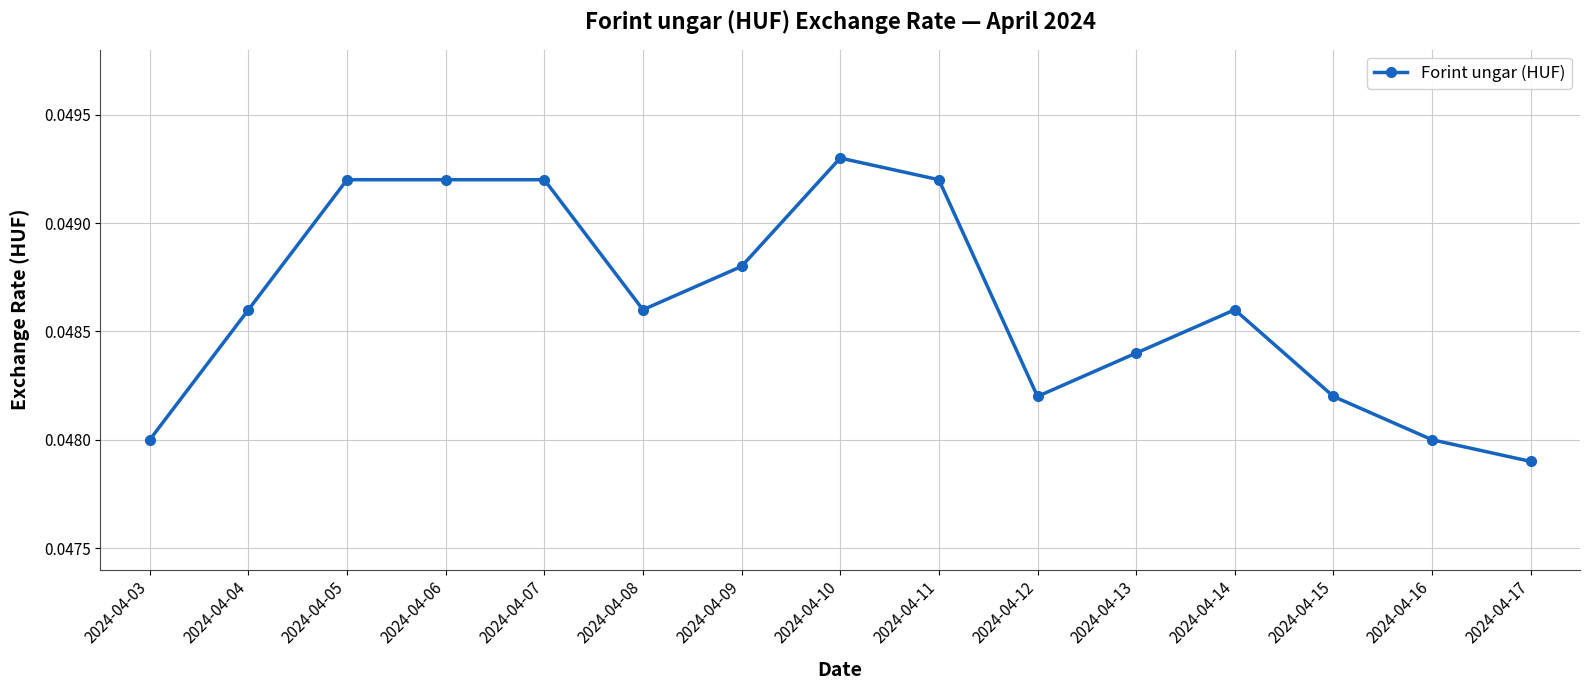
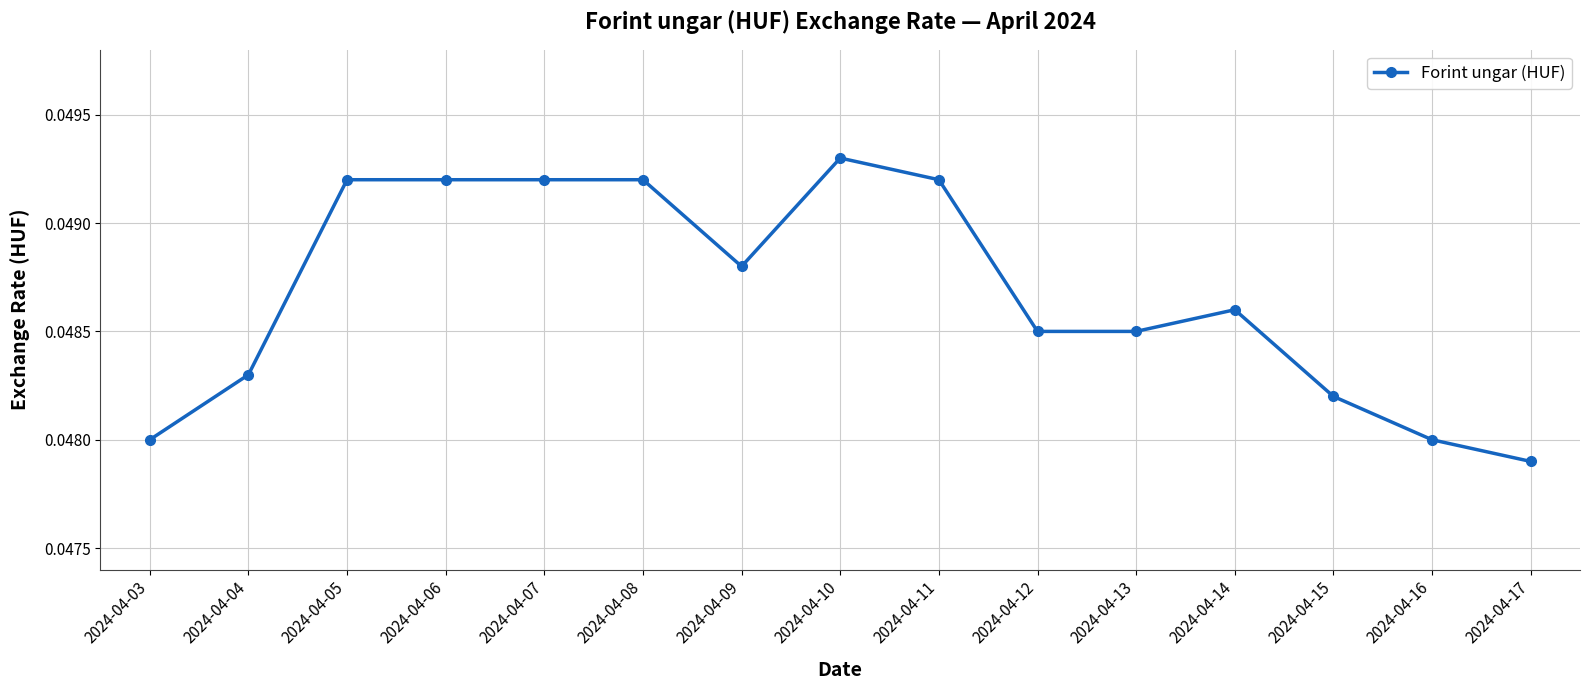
  {
    "2024-04-03": 0.0480,
-   "2024-04-04": 0.0486,
+   "2024-04-04": 0.0483,
    "2024-04-05": 0.0492,
    "2024-04-06": 0.0492,
    "2024-04-07": 0.0492,
-   "2024-04-08": 0.0486,
+   "2024-04-08": 0.0492,
    "2024-04-09": 0.0488,
    "2024-04-10": 0.0493,
    "2024-04-11": 0.0492,
-   "2024-04-12": 0.0482,
-   "2024-04-13": 0.0484,
+   "2024-04-12": 0.0485,
+   "2024-04-13": 0.0485,
    "2024-04-14": 0.0486,
    "2024-04-15": 0.0482,
    "2024-04-16": 0.0480,
    "2024-04-17": 0.0479
  }
